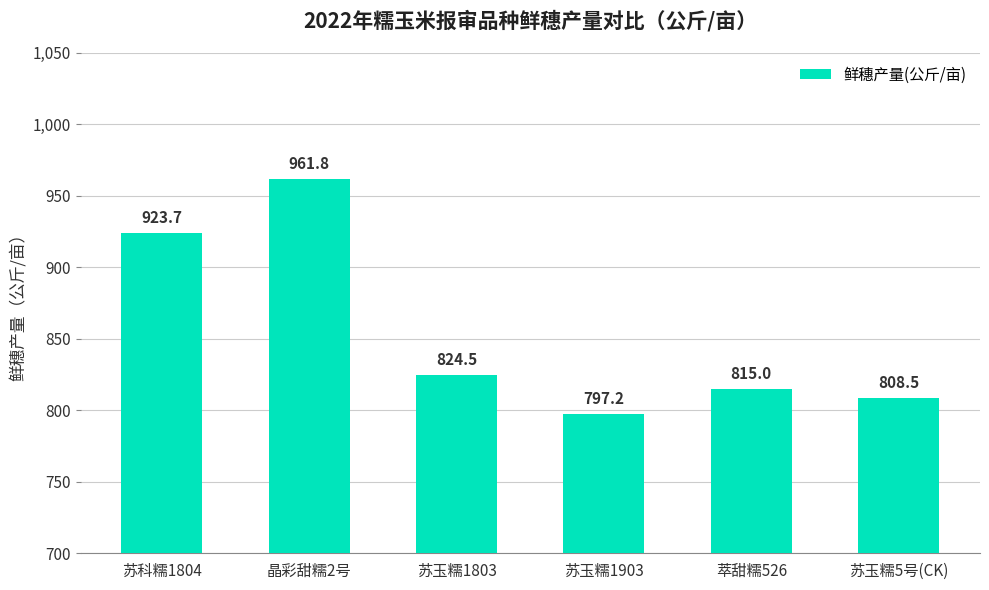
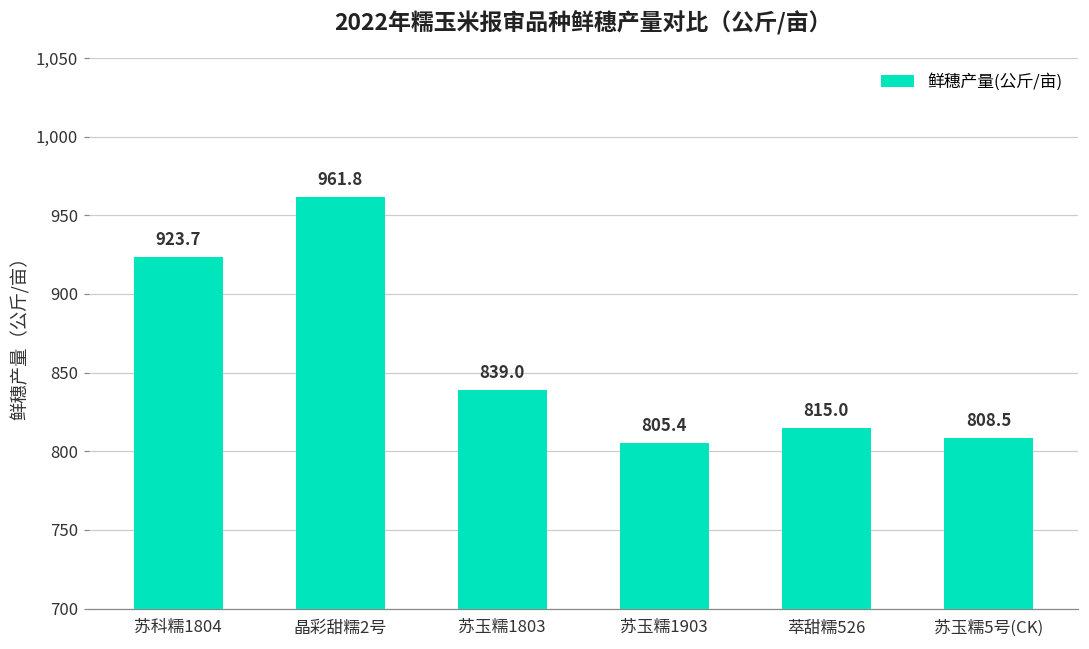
  {
    "苏科糯1804": 923.7,
    "晶彩甜糯2号": 961.8,
-   "苏玉糯1803": 824.5,
-   "苏玉糯1903": 797.2,
+   "苏玉糯1803": 839.0,
+   "苏玉糯1903": 805.4,
    "萃甜糯526": 815.0,
    "苏玉糯5号(CK)": 808.5
  }
